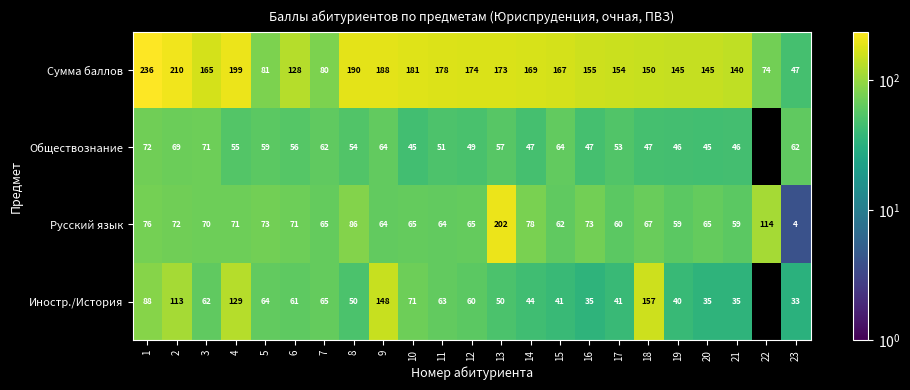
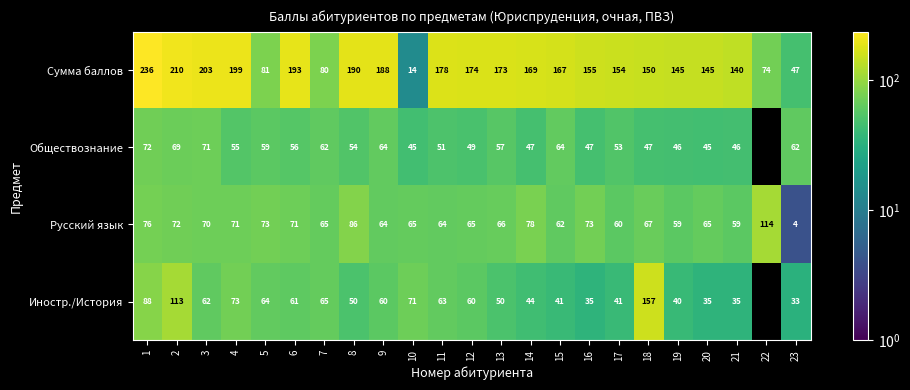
  {
    "Сумма баллов": {
      "1": 236,
      "2": 210,
-     "3": 165,
+     "3": 203,
      "4": 199,
      "5": 81,
-     "6": 128,
+     "6": 193,
      "7": 80,
      "8": 190,
      "9": 188,
-     "10": 181,
+     "10": 14,
      "11": 178,
      "12": 174,
      "13": 173,
      "14": 169,
      "15": 167,
      "16": 155,
      "17": 154,
      "18": 150,
      "19": 145,
      "20": 145,
      "21": 140,
      "22": 74,
      "23": 47
    },
    "Обществознание": {
      "1": 72,
      "2": 69,
      "3": 71,
      "4": 55,
      "5": 59,
      "6": 56,
      "7": 62,
      "8": 54,
      "9": 64,
      "10": 45,
      "11": 51,
      "12": 49,
      "13": 57,
      "14": 47,
      "15": 64,
      "16": 47,
      "17": 53,
      "18": 47,
      "19": 46,
      "20": 45,
      "21": 46,
      "23": 62
    },
    "Русский язык": {
      "1": 76,
      "2": 72,
      "3": 70,
      "4": 71,
      "5": 73,
      "6": 71,
      "7": 65,
      "8": 86,
      "9": 64,
      "10": 65,
      "11": 64,
      "12": 65,
-     "13": 202,
+     "13": 66,
      "14": 78,
      "15": 62,
      "16": 73,
      "17": 60,
      "18": 67,
      "19": 59,
      "20": 65,
      "21": 59,
      "22": 114,
      "23": 4
    },
    "Иностр./История": {
      "1": 88,
      "2": 113,
      "3": 62,
-     "4": 129,
+     "4": 73,
      "5": 64,
      "6": 61,
      "7": 65,
      "8": 50,
-     "9": 148,
+     "9": 60,
      "10": 71,
      "11": 63,
      "12": 60,
      "13": 50,
      "14": 44,
      "15": 41,
      "16": 35,
      "17": 41,
      "18": 157,
      "19": 40,
      "20": 35,
      "21": 35,
      "23": 33
    }
  }
